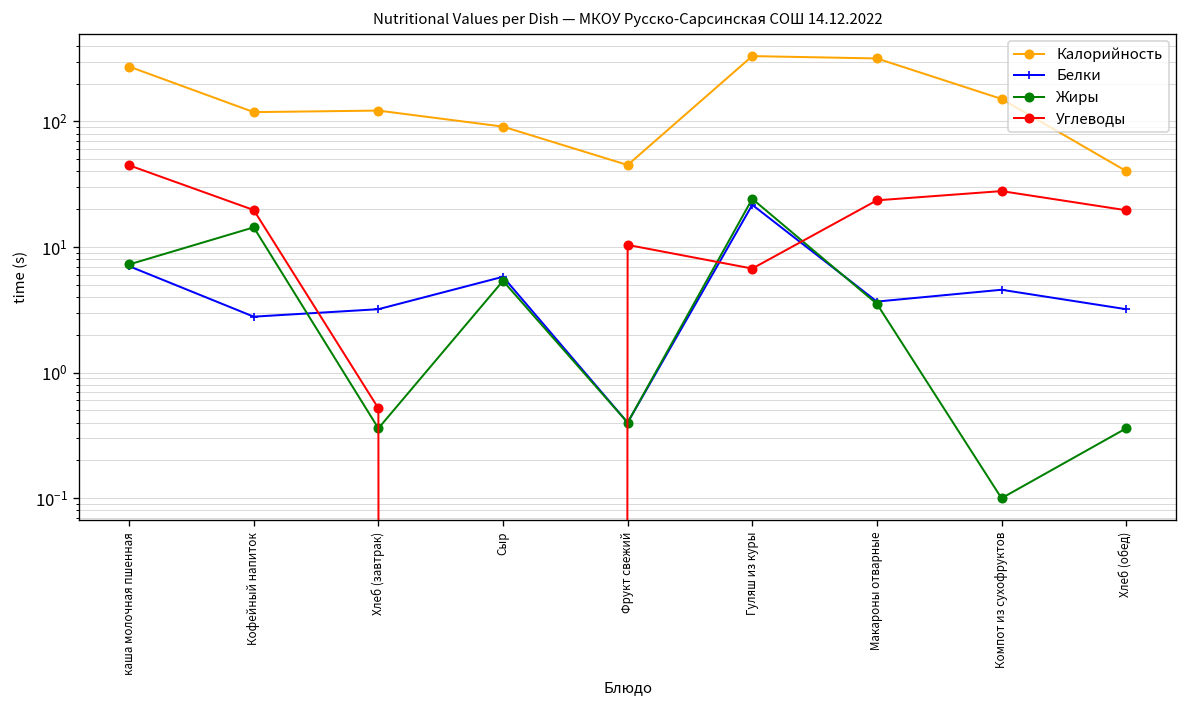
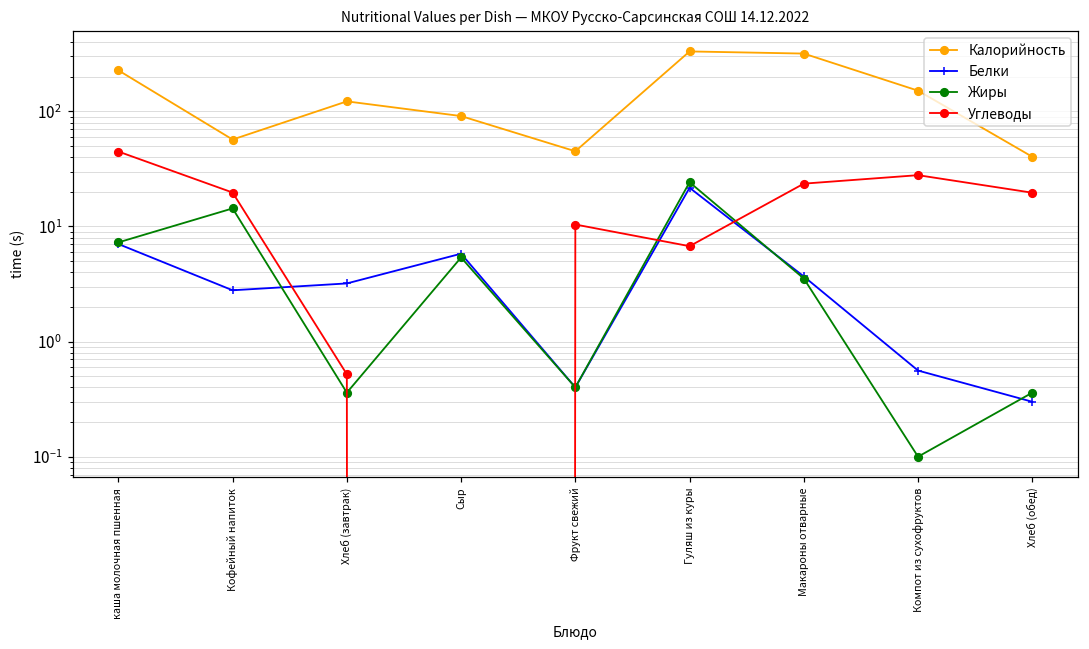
  {
    "Калорийность": {
-     "каша молочная пшенная": 270,
-     "Кофейный напиток": 120,
+     "каша молочная пшенная": 230,
+     "Кофейный напиток": 60,
      "Хлеб (завтрак)": 120,
      "Сыр": 90,
      "Фрукт свежий": 45,
      "Гуляш из куры": 330,
      "Макароны отварные": 320,
      "Компот из сухофруктов": 150,
      "Хлеб (обед)": 40
    },
    "Белки": {
      "Кофейный напиток": 2.8,
      "Хлеб (завтрак)": 3.2,
      "Сыр": 6,
      "Гуляш из куры": 22,
-     "Компот из сухофруктов": 5,
-     "Хлеб (обед)": 3.2
+     "Компот из сухофруктов": 0.6,
+     "Хлеб (обед)": 0.3
    },
    "Жиры": {
      "Кофейный напиток": 14,
      "Хлеб (завтрак)": 0.36,
      "Сыр": 5,
      "Гуляш из куры": 24,
      "Компот из сухофруктов": 0.1,
      "Хлеб (обед)": 0.36
    },
    "Углеводы": {
      "каша молочная пшенная": 45,
      "Кофейный напиток": 20,
      "Хлеб (завтрак)": 0.5,
      "Фрукт свежий": 10,
      "Гуляш из куры": 7,
      "Макароны отварные": 24,
      "Компот из сухофруктов": 28,
      "Хлеб (обед)": 20
    }
  }
